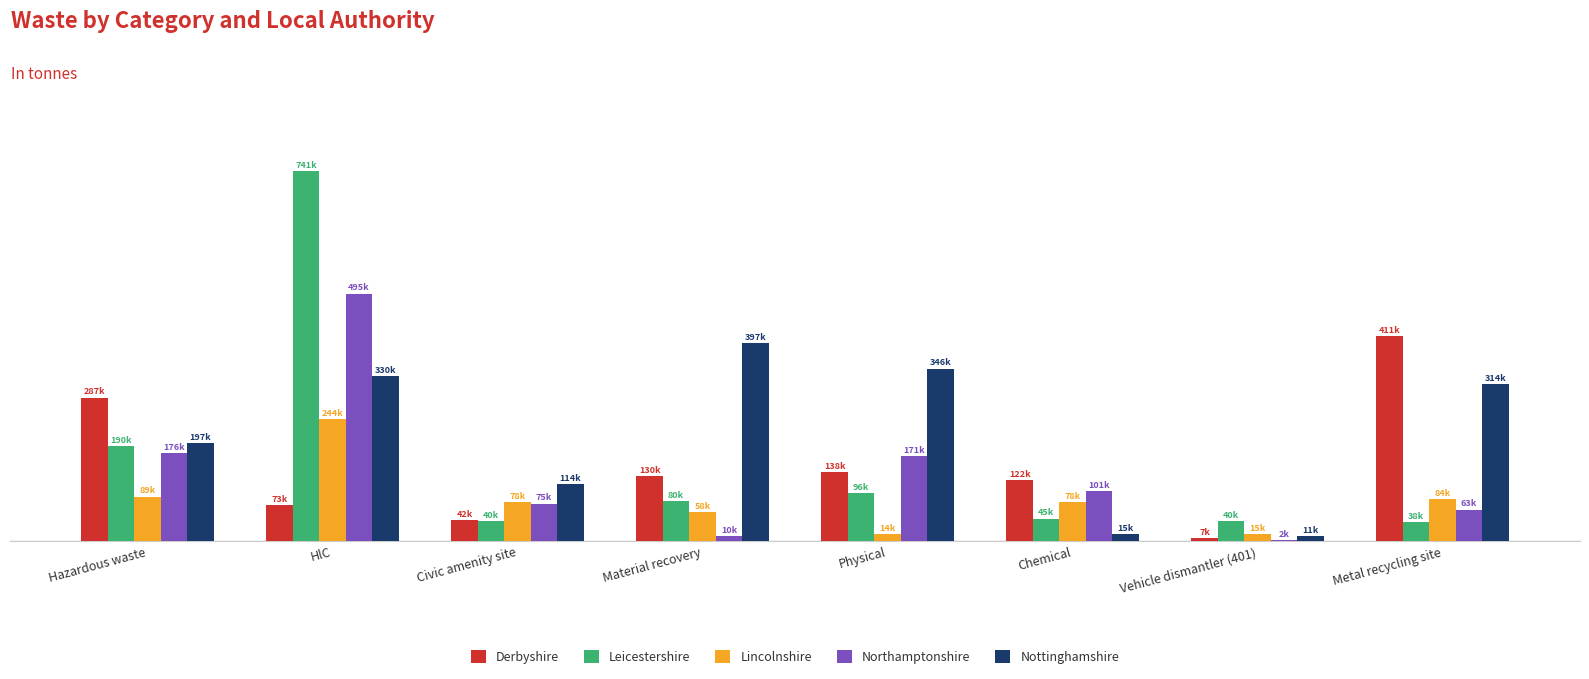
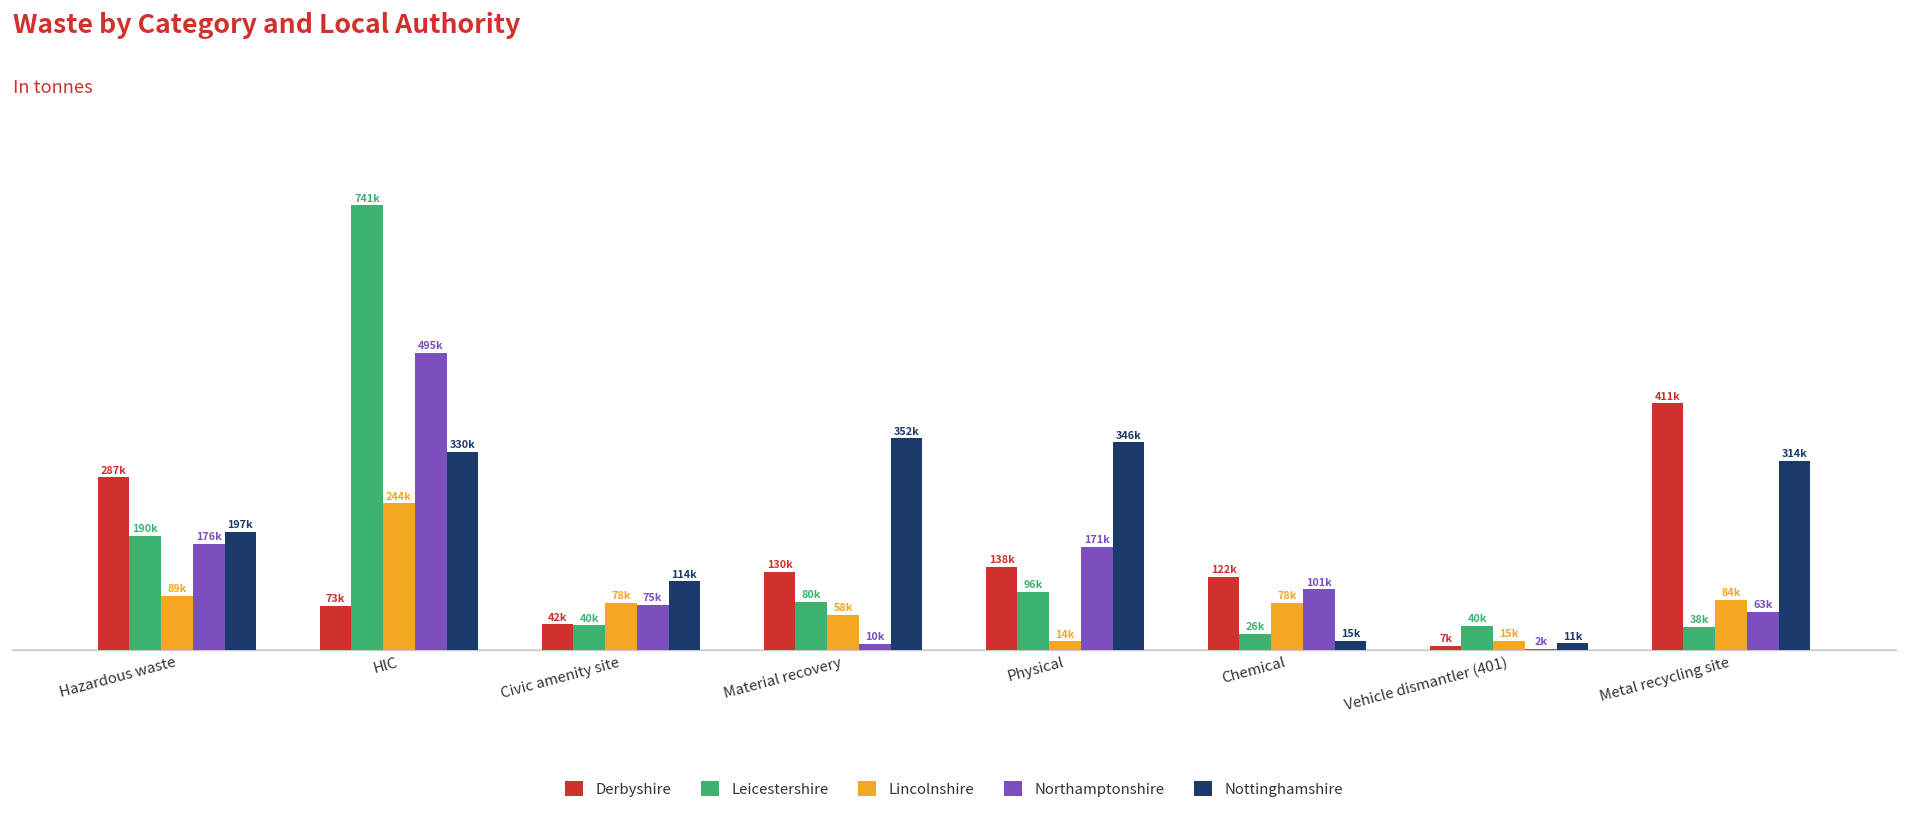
  {
    "Derbyshire": {
      "Hazardous waste": "287k",
      "HlC": "73k",
      "Civic amenity site": "42k",
      "Material recovery": "130k",
      "Physical": "138k",
      "Chemical": "122k",
      "Vehicle dismantler (401)": "7k",
      "Metal recycling site": "411k"
    },
    "Leicestershire": {
      "Hazardous waste": "190k",
      "HlC": "741k",
      "Civic amenity site": "40k",
      "Material recovery": "80k",
      "Physical": "96k",
-     "Chemical": "45k",
+     "Chemical": "26k",
      "Vehicle dismantler (401)": "40k",
      "Metal recycling site": "38k"
    },
    "Lincolnshire": {
      "Hazardous waste": "89k",
      "HlC": "244k",
      "Civic amenity site": "78k",
      "Material recovery": "58k",
      "Physical": "14k",
      "Chemical": "78k",
      "Vehicle dismantler (401)": "15k",
      "Metal recycling site": "84k"
    },
    "Northamptonshire": {
      "Hazardous waste": "176k",
      "HlC": "495k",
      "Civic amenity site": "75k",
      "Material recovery": "10k",
      "Physical": "171k",
      "Chemical": "101k",
      "Vehicle dismantler (401)": "2k",
      "Metal recycling site": "63k"
    },
    "Nottinghamshire": {
      "Hazardous waste": "197k",
      "HlC": "330k",
      "Civic amenity site": "114k",
-     "Material recovery": "397k",
+     "Material recovery": "352k",
      "Physical": "346k",
      "Chemical": "15k",
      "Vehicle dismantler (401)": "11k",
      "Metal recycling site": "314k"
    }
  }
